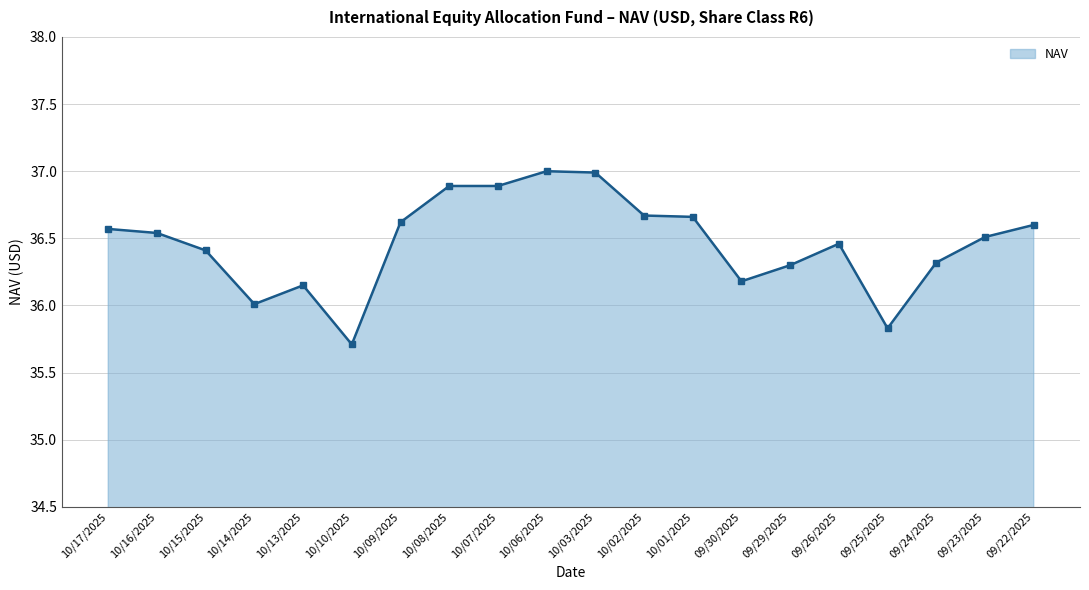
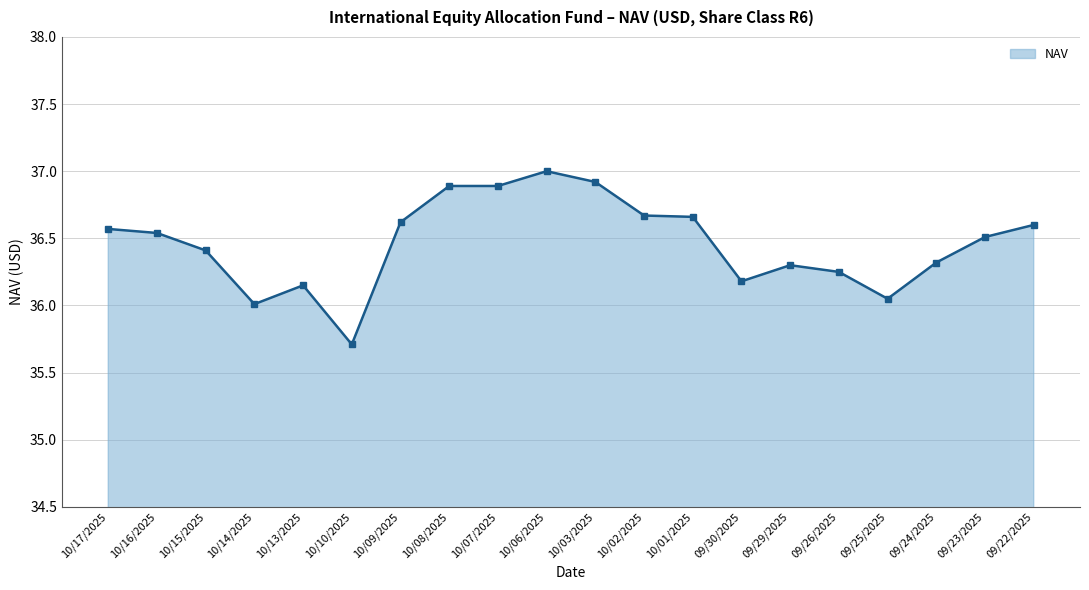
  {
    "10/17/2025": 36.57,
    "10/16/2025": 36.54,
    "10/15/2025": 36.41,
    "10/14/2025": 36.01,
    "10/13/2025": 36.15,
    "10/10/2025": 35.71,
    "10/09/2025": 36.62,
    "10/08/2025": 36.89,
    "10/07/2025": 36.89,
    "10/06/2025": 37.00,
-   "10/03/2025": 36.99,
+   "10/03/2025": 36.92,
    "10/02/2025": 36.67,
    "10/01/2025": 36.66,
    "09/30/2025": 36.18,
    "09/29/2025": 36.30,
-   "09/26/2025": 36.46,
-   "09/25/2025": 35.83,
+   "09/26/2025": 36.25,
+   "09/25/2025": 36.05,
    "09/24/2025": 36.32,
    "09/23/2025": 36.51,
    "09/22/2025": 36.60
  }
